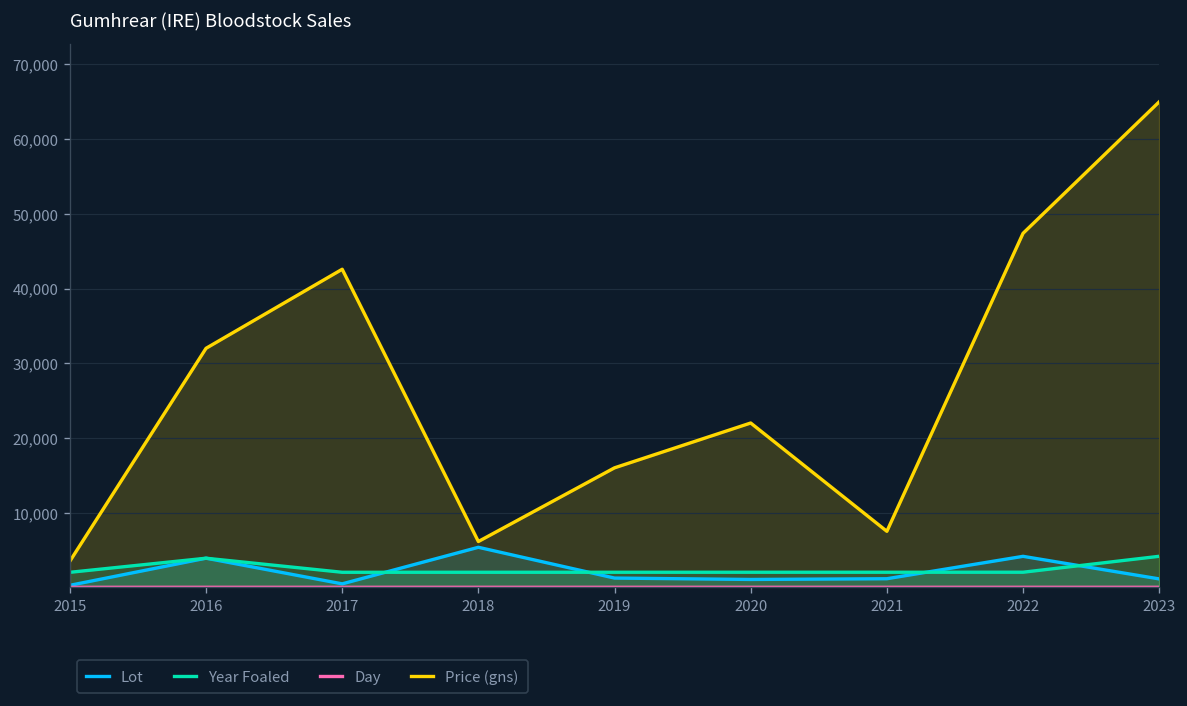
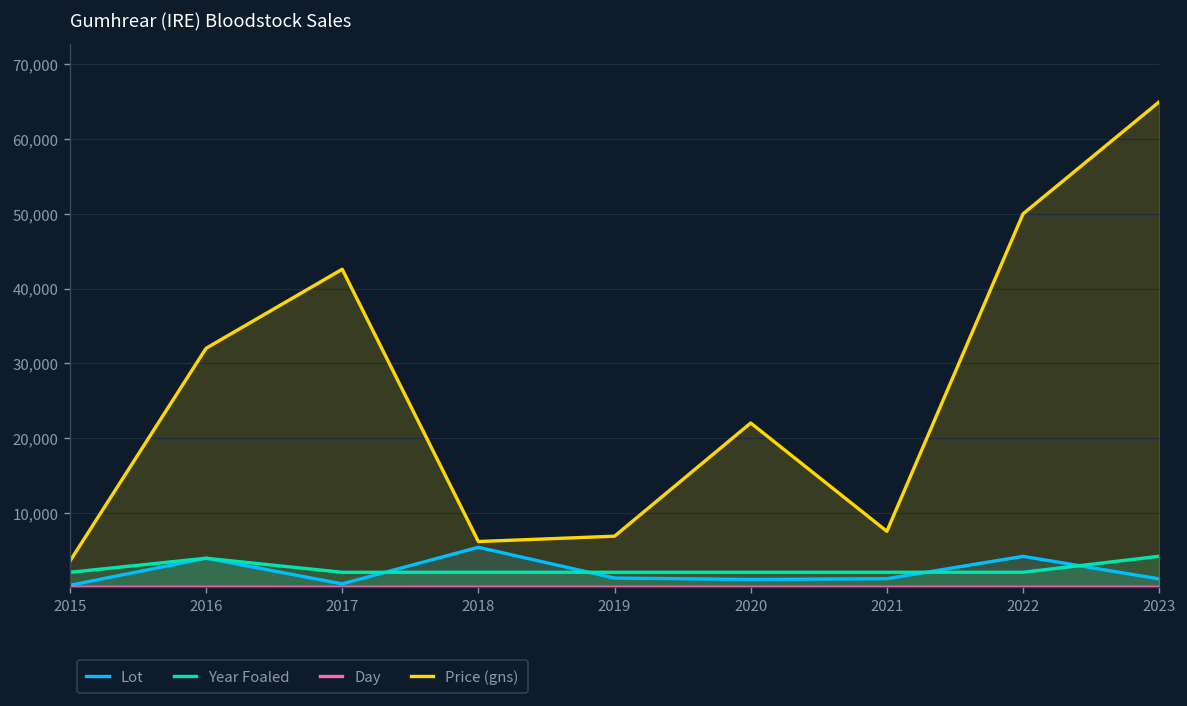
  {
    "Lot": {
      "2017": "0",
      "2018": "5,000",
      "2019": "1,000",
      "2020": "1,000",
      "2021": "1,000",
      "2022": "4,000",
      "2023": "1,000"
    },
    "Year Foaled": {
      "2015": "2,000",
      "2017": "2,000",
      "2018": "2,000",
      "2019": "2,000",
      "2020": "2,000",
      "2021": "2,000",
      "2022": "2,000",
      "2023": "4,000"
    },
    "Day": {
      "2016": "0",
      "2017": "0",
      "2018": "0",
      "2019": "0",
      "2020": "0",
      "2021": "0",
      "2022": "0",
      "2023": "0"
    },
    "Price (gns)": {
      "2015": "4,000",
      "2016": "32,000",
      "2017": "43,000",
      "2018": "6,000",
-     "2019": "16,000",
+     "2019": "7,000",
      "2020": "22,000",
      "2021": "8,000",
-     "2022": "47,000",
+     "2022": "50,000",
      "2023": "65,000"
    }
  }
